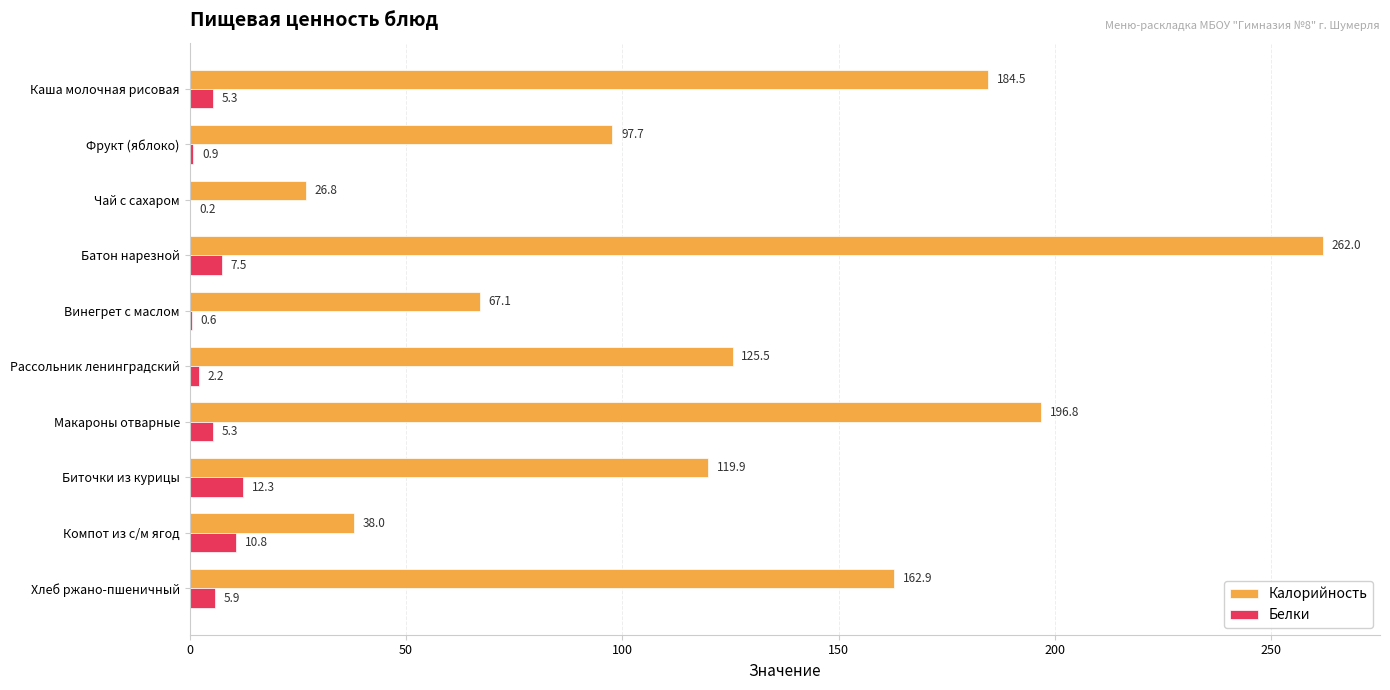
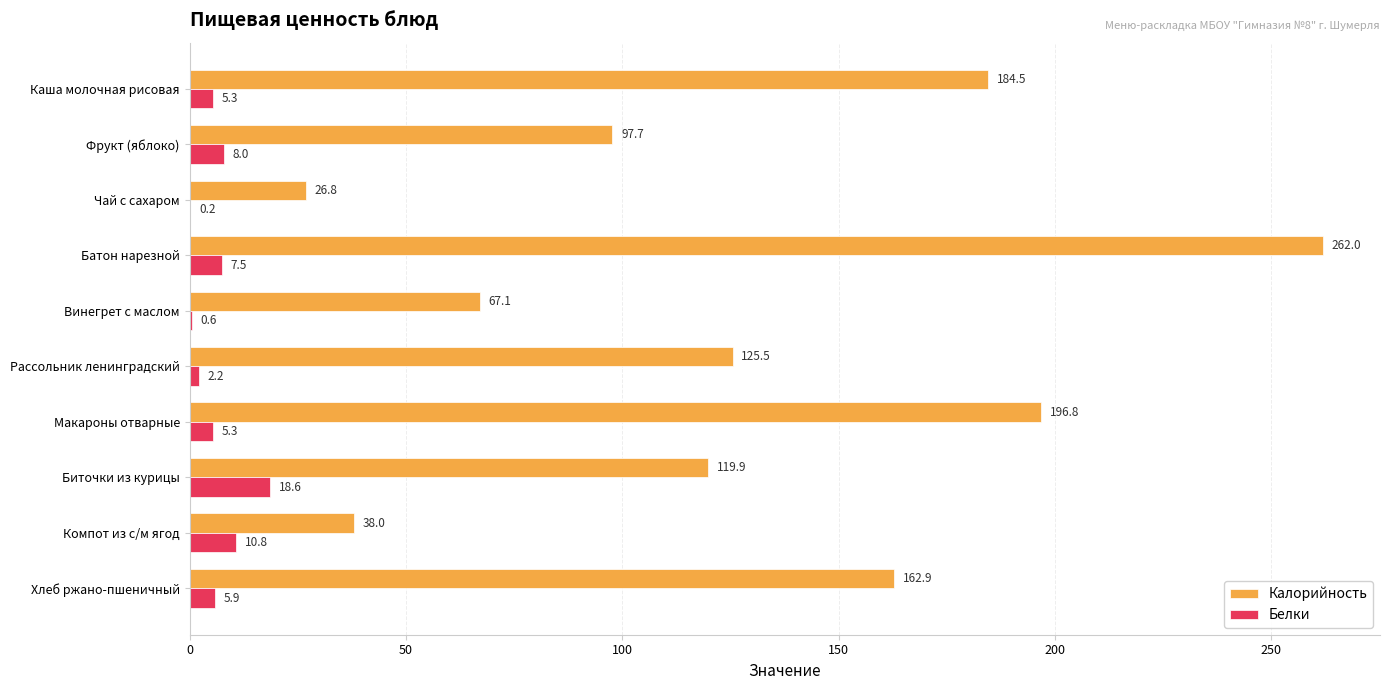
  {
    "Калорийность": {
      "Каша молочная рисовая": 184.5,
      "Фрукт (яблоко)": 97.7,
      "Чай с сахаром": 26.8,
      "Батон нарезной": 262.0,
      "Винегрет с маслом": 67.1,
      "Рассольник ленинградский": 125.5,
      "Макароны отварные": 196.8,
      "Биточки из курицы": 119.9,
      "Компот из с/м ягод": 38.0,
      "Хлеб ржано-пшеничный": 162.9
    },
    "Белки": {
      "Каша молочная рисовая": 5.3,
-     "Фрукт (яблоко)": 0.9,
+     "Фрукт (яблоко)": 8.0,
      "Чай с сахаром": 0.2,
      "Батон нарезной": 7.5,
      "Винегрет с маслом": 0.6,
      "Рассольник ленинградский": 2.2,
      "Макароны отварные": 5.3,
-     "Биточки из курицы": 12.3,
+     "Биточки из курицы": 18.6,
      "Компот из с/м ягод": 10.8,
      "Хлеб ржано-пшеничный": 5.9
    }
  }
